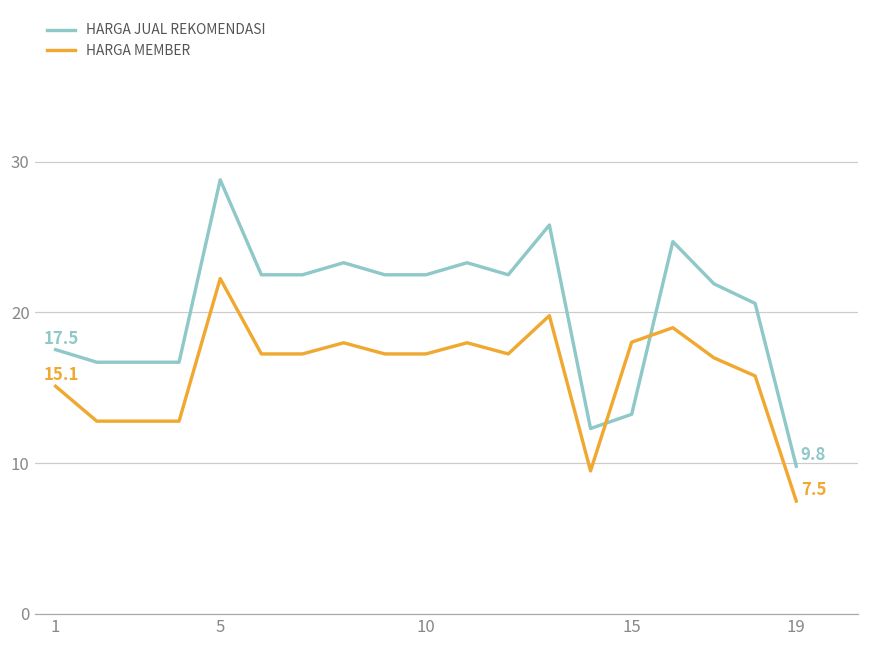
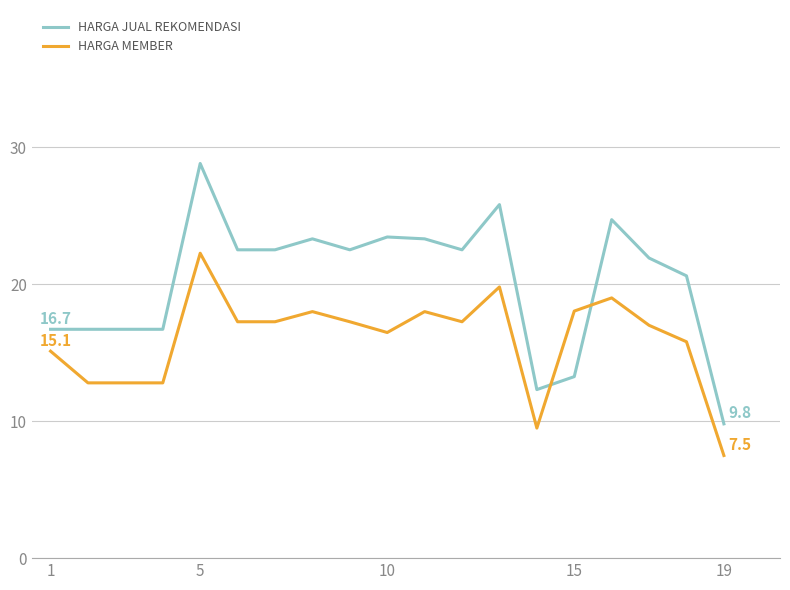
  {
    "HARGA JUAL REKOMENDASI": {
-     "1": 17.5,
-     "10": 22.5,
+     "1": 16.7,
+     "10": 23.4,
      "19": 9.8
    },
    "HARGA MEMBER": {
      "5": 22.3,
-     "10": 17.3,
+     "10": 16.5,
      "15": 18.0
    }
  }
